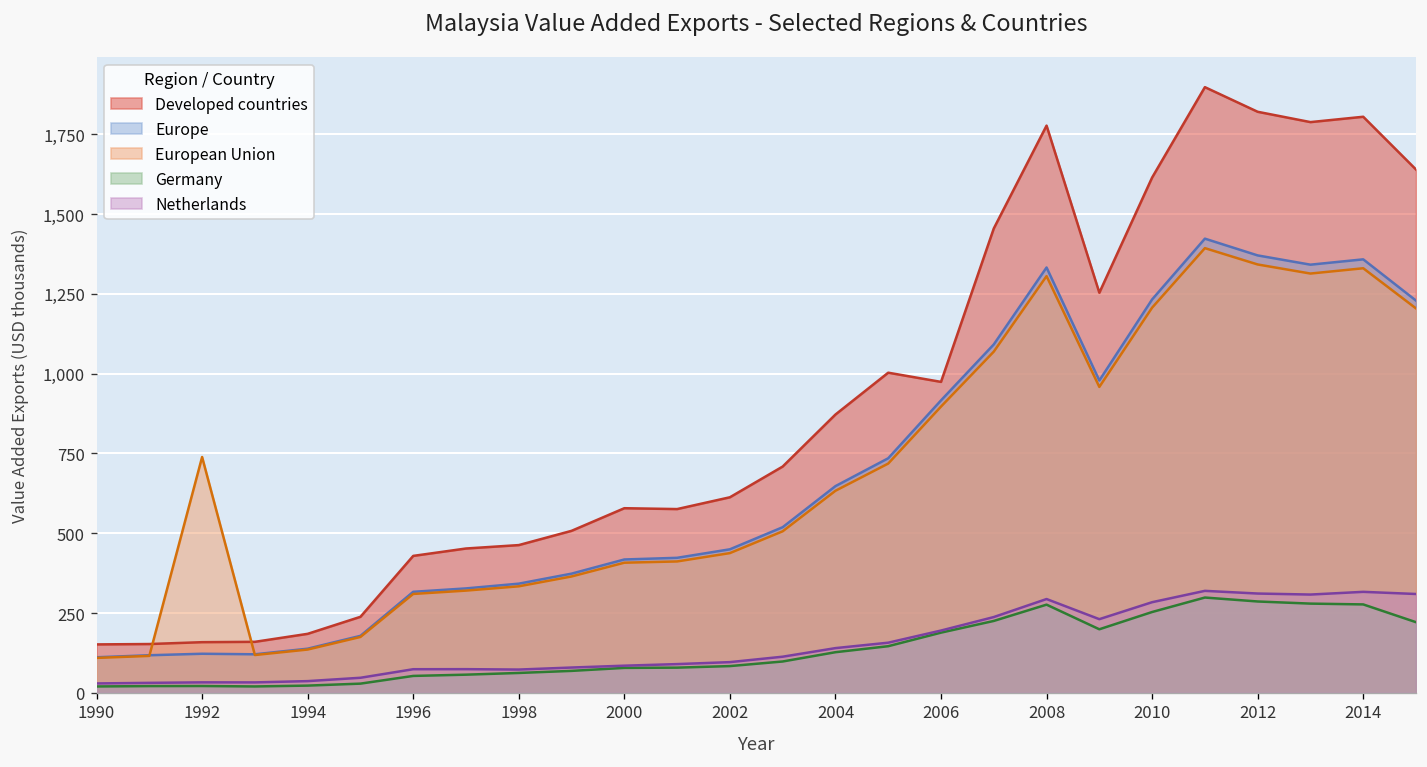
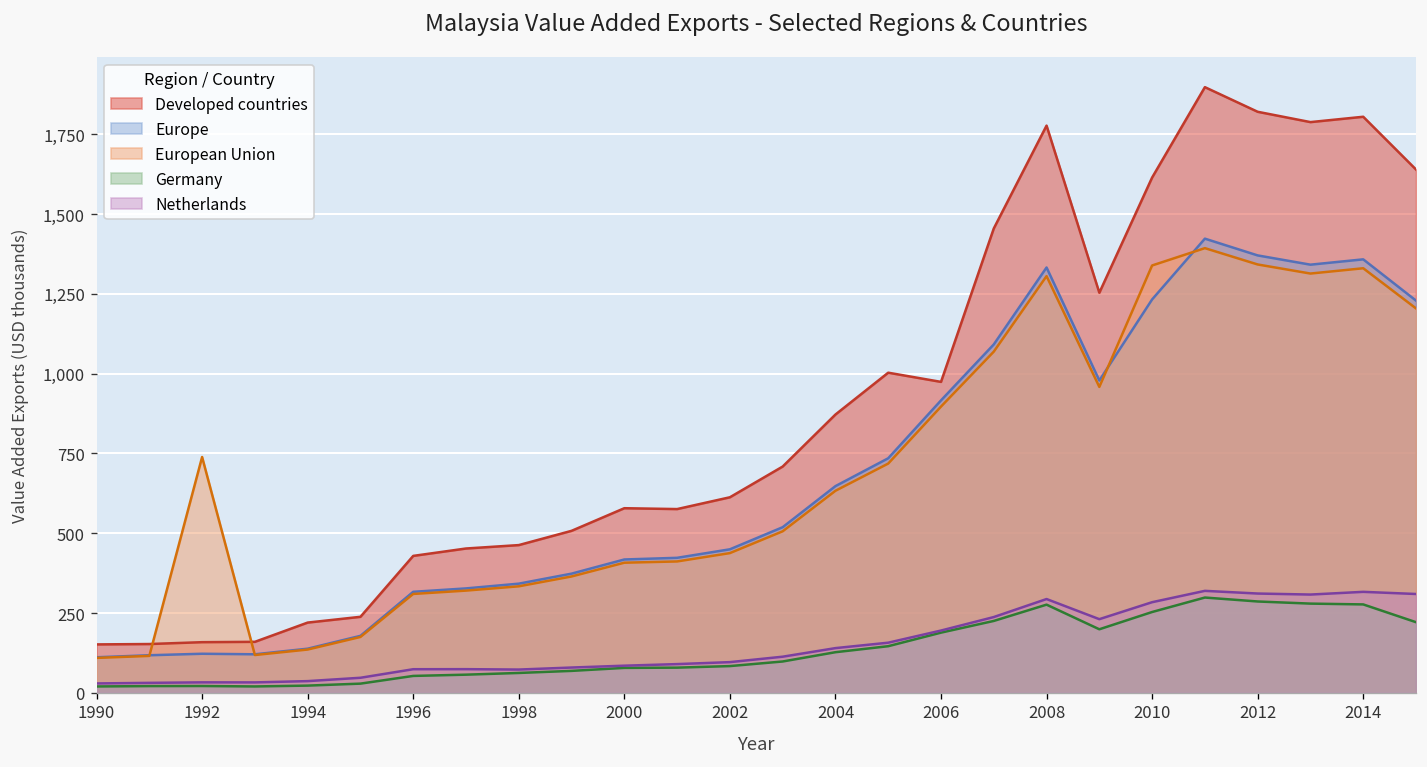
  {
    "Developed countries": {
      "1990": "150",
      "1992": "160",
-     "1994": "180",
+     "1994": "220",
      "1996": "430",
      "1998": "460",
      "2000": "580",
      "2002": "610",
      "2004": "870",
      "2006": "970",
      "2008": "1,780",
      "2010": "1,610",
      "2012": "1,820",
      "2014": "1,800"
    },
    "European Union": {
      "1992": "740",
      "2000": "410",
      "2002": "440",
      "2004": "630",
      "2006": "900",
      "2008": "1,310",
-     "2010": "1,210",
+     "2010": "1,340",
      "2012": "1,340",
      "2014": "1,330"
    }
  }
